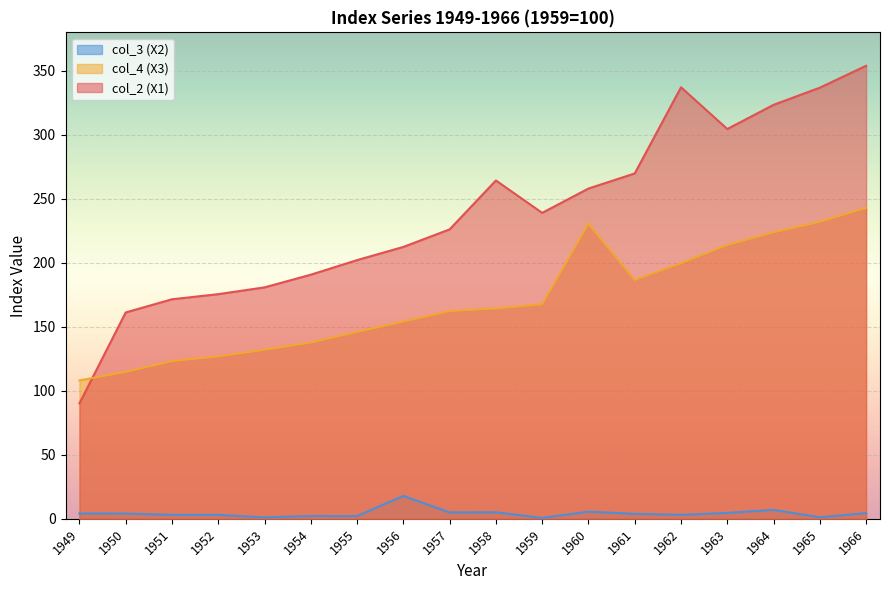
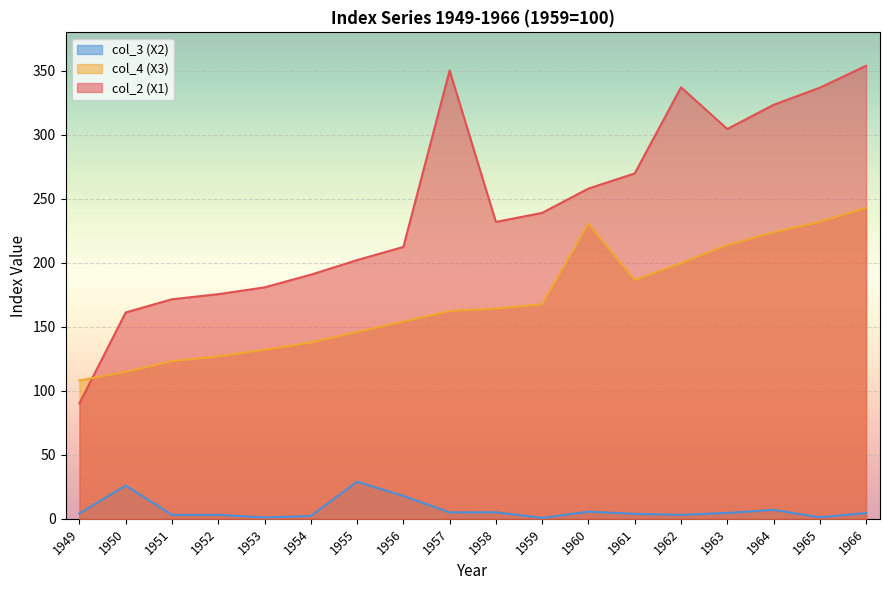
  {
    "col_3 (X2)": {
      "1949": 4,
-     "1950": 4,
+     "1950": 26,
      "1951": 3,
      "1952": 3,
      "1953": 1,
      "1954": 2,
-     "1955": 2,
+     "1955": 29,
      "1956": 18,
      "1957": 5,
      "1958": 5,
      "1959": 1,
      "1960": 6,
      "1961": 4,
      "1962": 3,
      "1963": 5,
      "1964": 7,
      "1965": 1,
      "1966": 5
    },
    "col_4 (X3)": {
      "1949": 108,
      "1950": 115,
      "1951": 123,
      "1952": 127,
      "1953": 132,
      "1954": 138,
      "1955": 146,
      "1956": 154,
      "1957": 162,
      "1958": 164,
      "1959": 168,
      "1960": 231,
      "1961": 187,
      "1962": 200,
      "1963": 214,
      "1964": 224,
      "1965": 232,
      "1966": 243
    },
    "col_2 (X1)": {
      "1949": 90,
      "1950": 161,
      "1951": 172,
      "1952": 176,
      "1953": 181,
      "1954": 191,
      "1955": 202,
      "1956": 212,
-     "1957": 226,
-     "1958": 264,
+     "1957": 350,
+     "1958": 232,
      "1959": 239,
      "1960": 258,
      "1961": 270,
      "1962": 337,
      "1963": 305,
      "1964": 323,
      "1965": 337,
      "1966": 354
    }
  }
